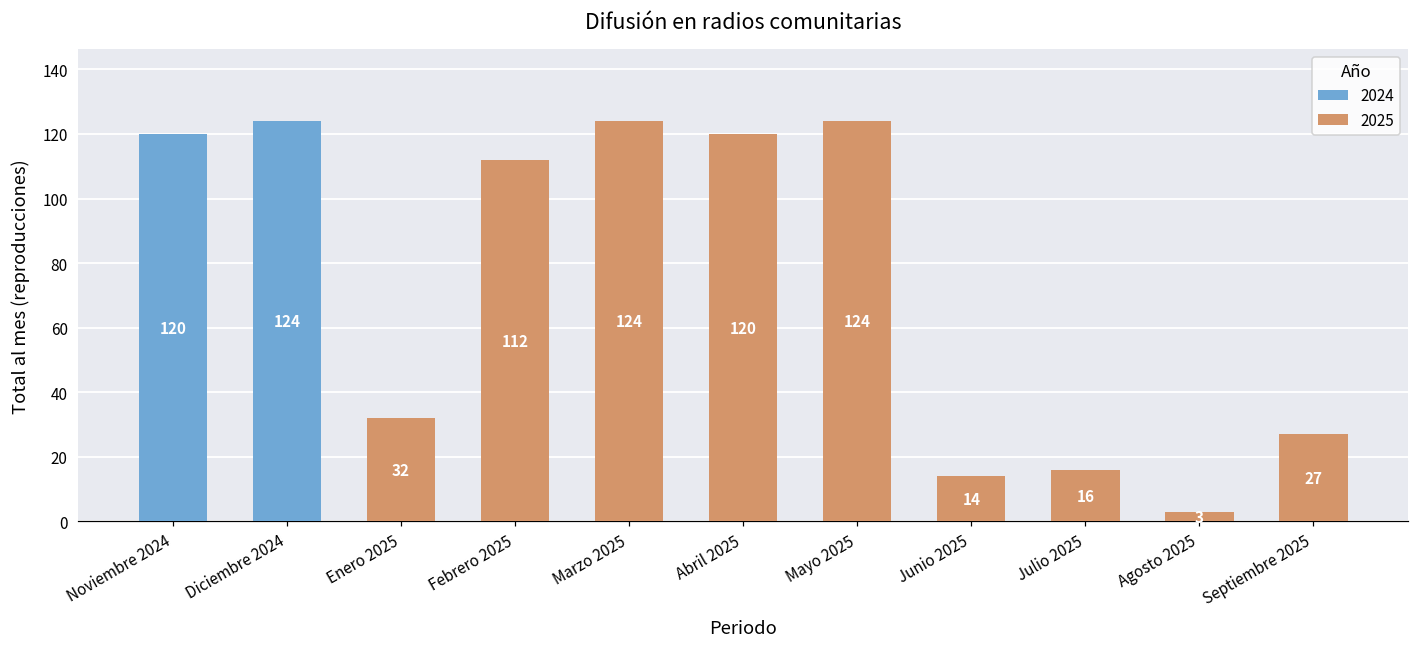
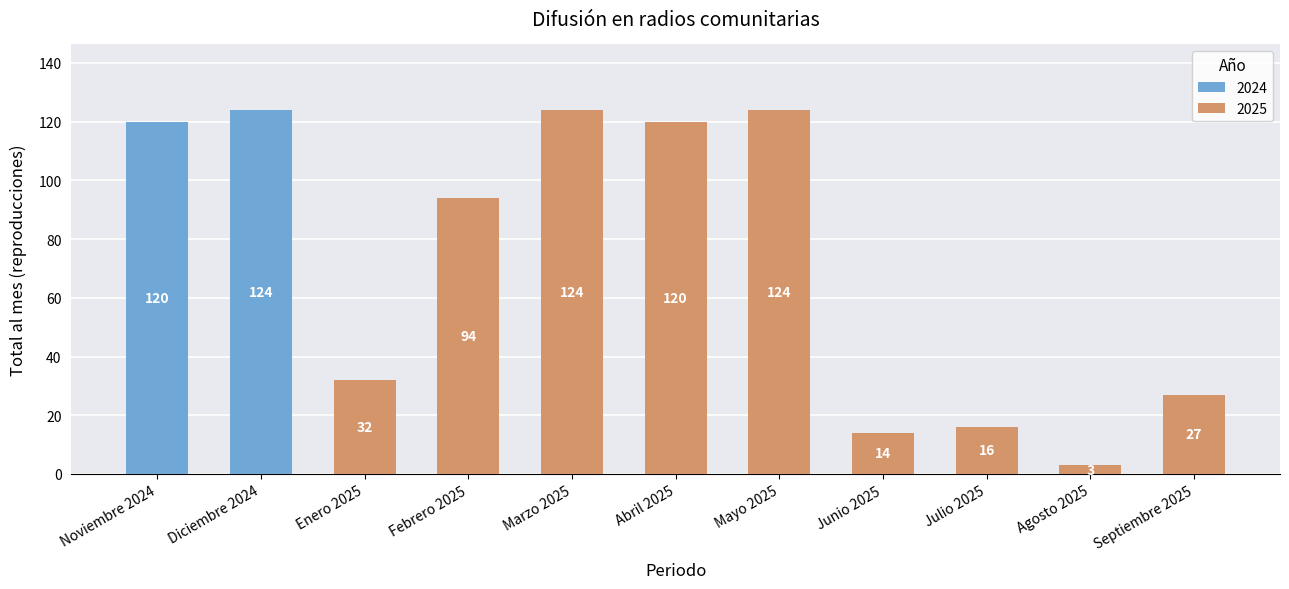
  {
    "2024": {
      "Noviembre 2024": 120,
      "Diciembre 2024": 124
    },
    "2025": {
      "Enero 2025": 32,
-     "Febrero 2025": 112,
+     "Febrero 2025": 94,
      "Marzo 2025": 124,
      "Abril 2025": 120,
      "Mayo 2025": 124,
      "Junio 2025": 14,
      "Julio 2025": 16,
      "Agosto 2025": 3,
      "Septiembre 2025": 27
    }
  }
